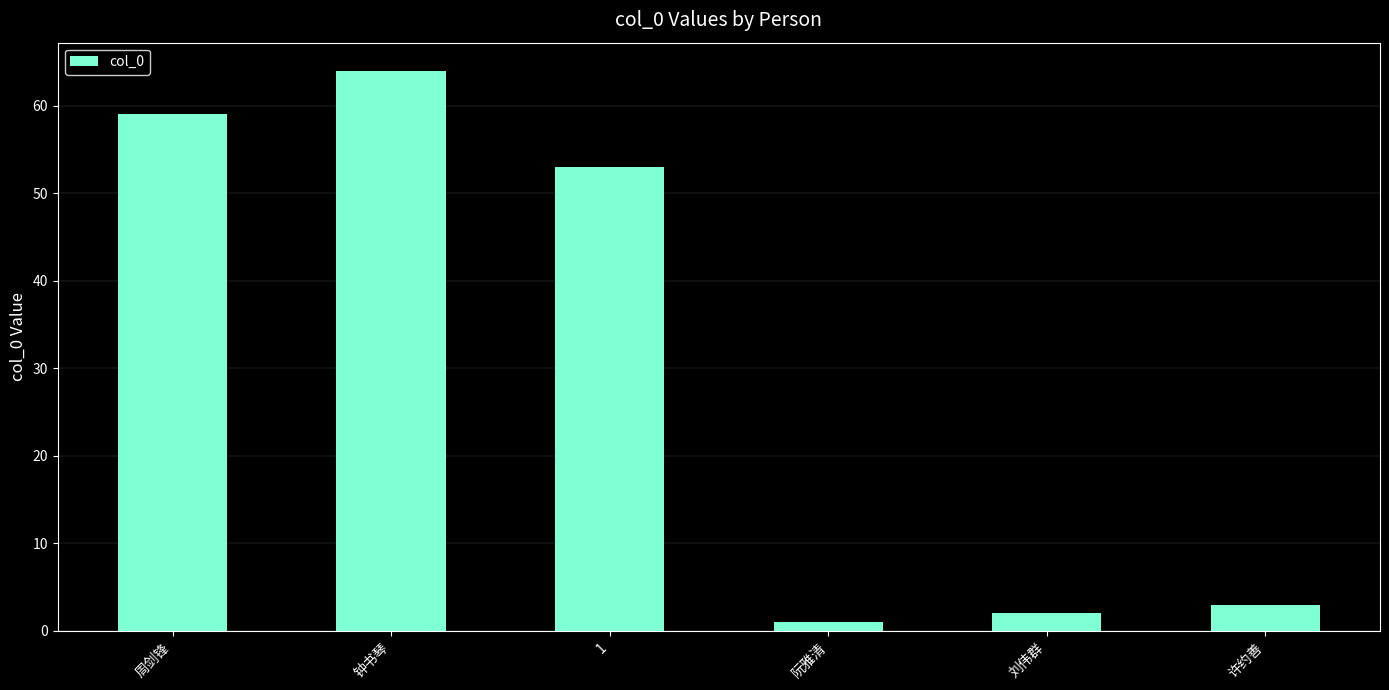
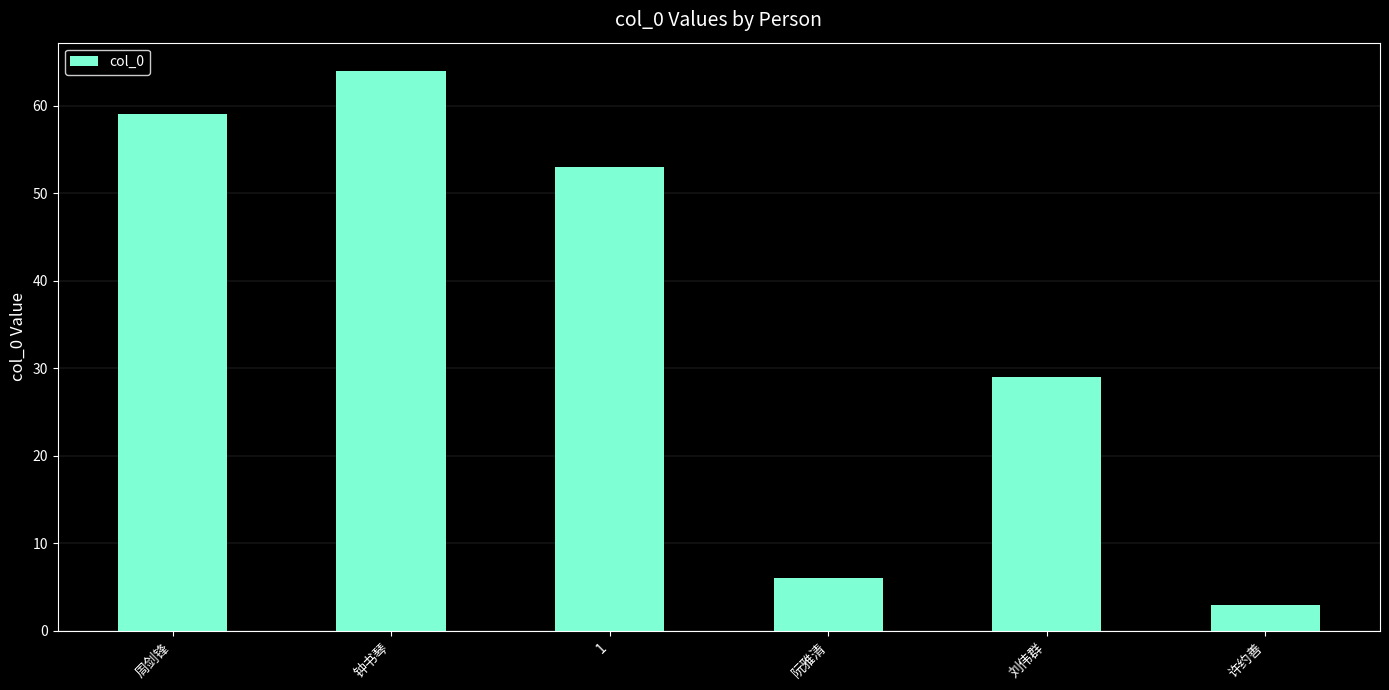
  {
    "周剑锋": 59,
    "钟书琴": 64,
    "1": 53,
-   "阮雅清": 1,
-   "刘伟群": 2,
+   "阮雅清": 6,
+   "刘伟群": 29,
    "许约善": 3
  }
